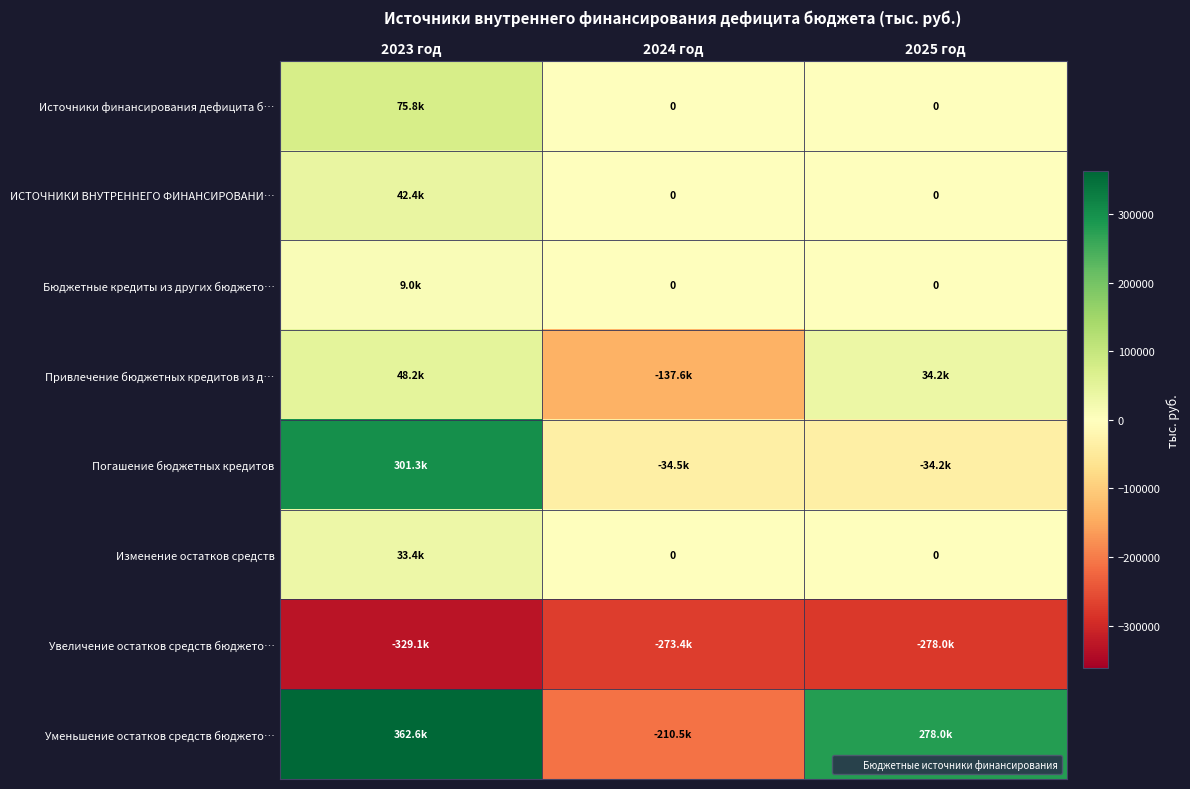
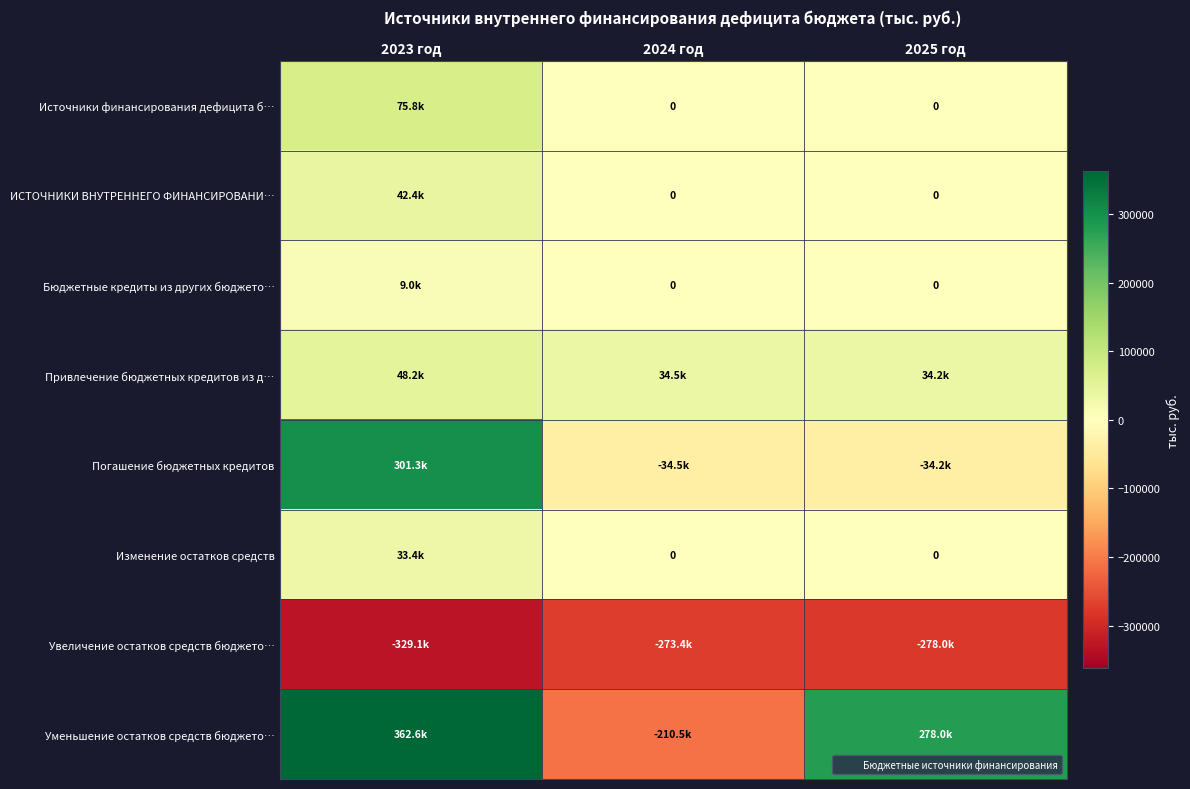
  {
    "Источники финансирования дефицита б…": {
      "2023 год": "75.8k",
      "2024 год": "0",
      "2025 год": "0"
    },
    "ИСТОЧНИКИ ВНУТРЕННЕГО ФИНАНСИРОВАНИ…": {
      "2023 год": "42.4k",
      "2024 год": "0",
      "2025 год": "0"
    },
    "Бюджетные кредиты из других бюджето…": {
      "2023 год": "9.0k",
      "2024 год": "0",
      "2025 год": "0"
    },
    "Привлечение бюджетных кредитов из д…": {
      "2023 год": "48.2k",
-     "2024 год": "-137.6k",
+     "2024 год": "34.5k",
      "2025 год": "34.2k"
    },
    "Погашение бюджетных кредитов": {
      "2023 год": "301.3k",
      "2024 год": "-34.5k",
      "2025 год": "-34.2k"
    },
    "Изменение остатков средств": {
      "2023 год": "33.4k",
      "2024 год": "0",
      "2025 год": "0"
    },
    "Увеличение остатков средств бюджето…": {
      "2023 год": "-329.1k",
      "2024 год": "-273.4k",
      "2025 год": "-278.0k"
    },
    "Уменьшение остатков средств бюджето…": {
      "2023 год": "362.6k",
      "2024 год": "-210.5k",
      "2025 год": "278.0k"
    }
  }
